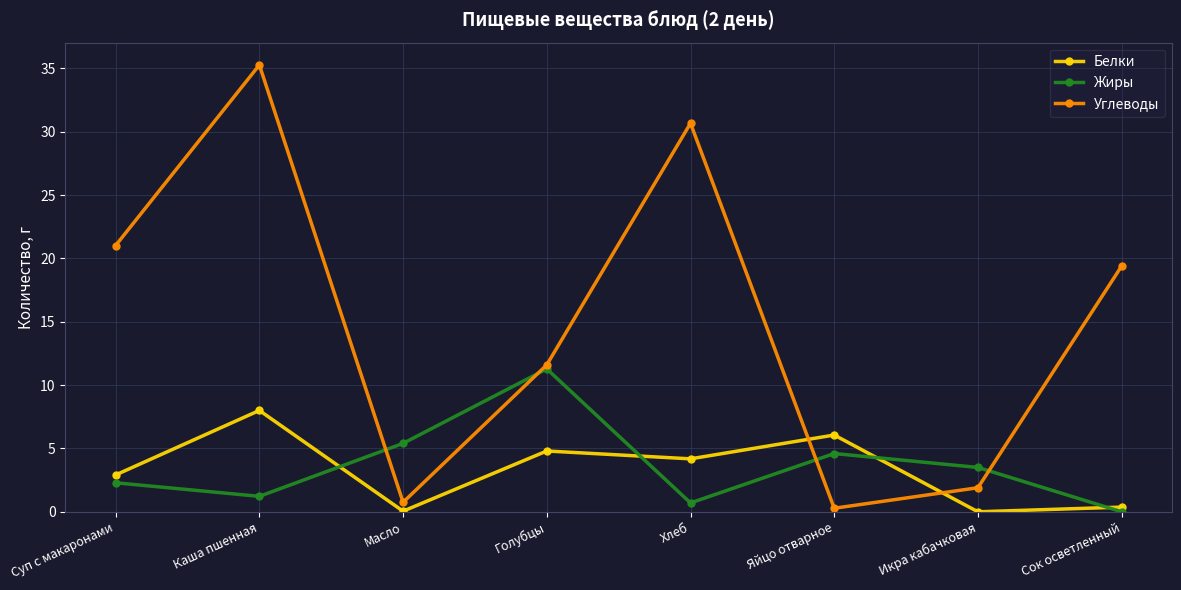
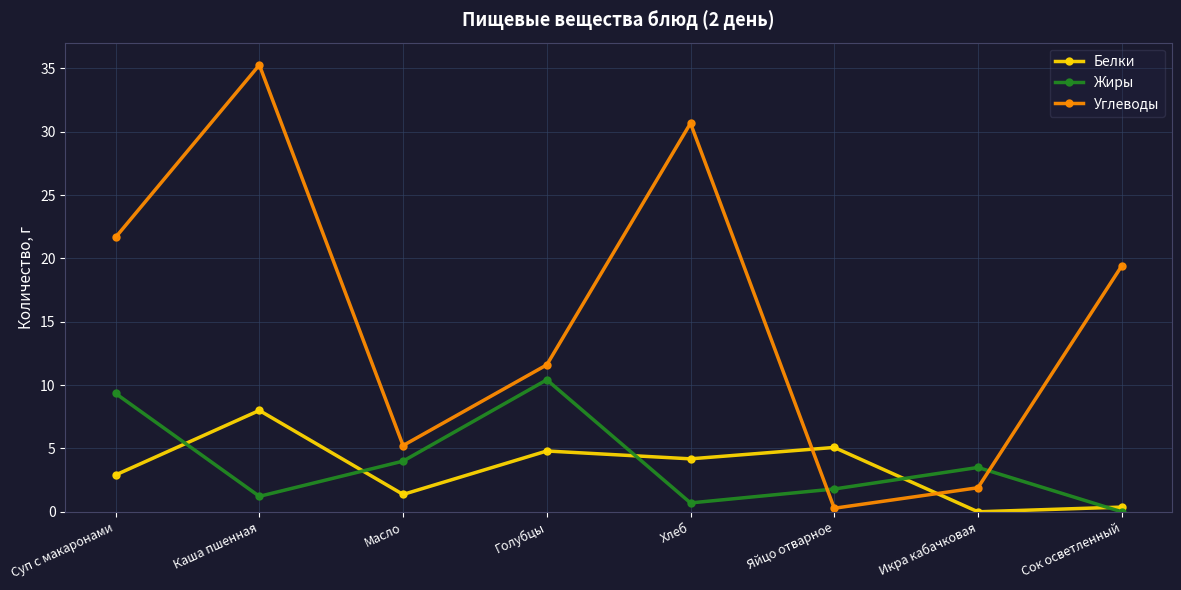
  {
    "Белки": {
      "Суп с макаронами": 2.9,
      "Каша пшенная": 8.0,
-     "Масло": 0.1,
+     "Масло": 1.4,
      "Голубцы": 4.8,
      "Хлеб": 4.2,
-     "Яйцо отварное": 6.1,
+     "Яйцо отварное": 5.1,
      "Икра кабачковая": 0.0,
      "Сок осветленный": 0.4
    },
    "Жиры": {
-     "Суп с макаронами": 2.3,
+     "Суп с макаронами": 9.3,
      "Каша пшенная": 1.2,
-     "Масло": 5.4,
-     "Голубцы": 11.3,
+     "Масло": 4.0,
+     "Голубцы": 10.4,
      "Хлеб": 0.7,
-     "Яйцо отварное": 4.6,
+     "Яйцо отварное": 1.8,
      "Икра кабачковая": 3.5,
      "Сок осветленный": 0.0
    },
    "Углеводы": {
-     "Суп с макаронами": 21.0,
+     "Суп с макаронами": 21.7,
      "Каша пшенная": 35.3,
-     "Масло": 0.8,
+     "Масло": 5.2,
      "Голубцы": 11.6,
      "Хлеб": 30.7,
      "Яйцо отварное": 0.3,
      "Икра кабачковая": 1.9,
      "Сок осветленный": 19.4
    }
  }
